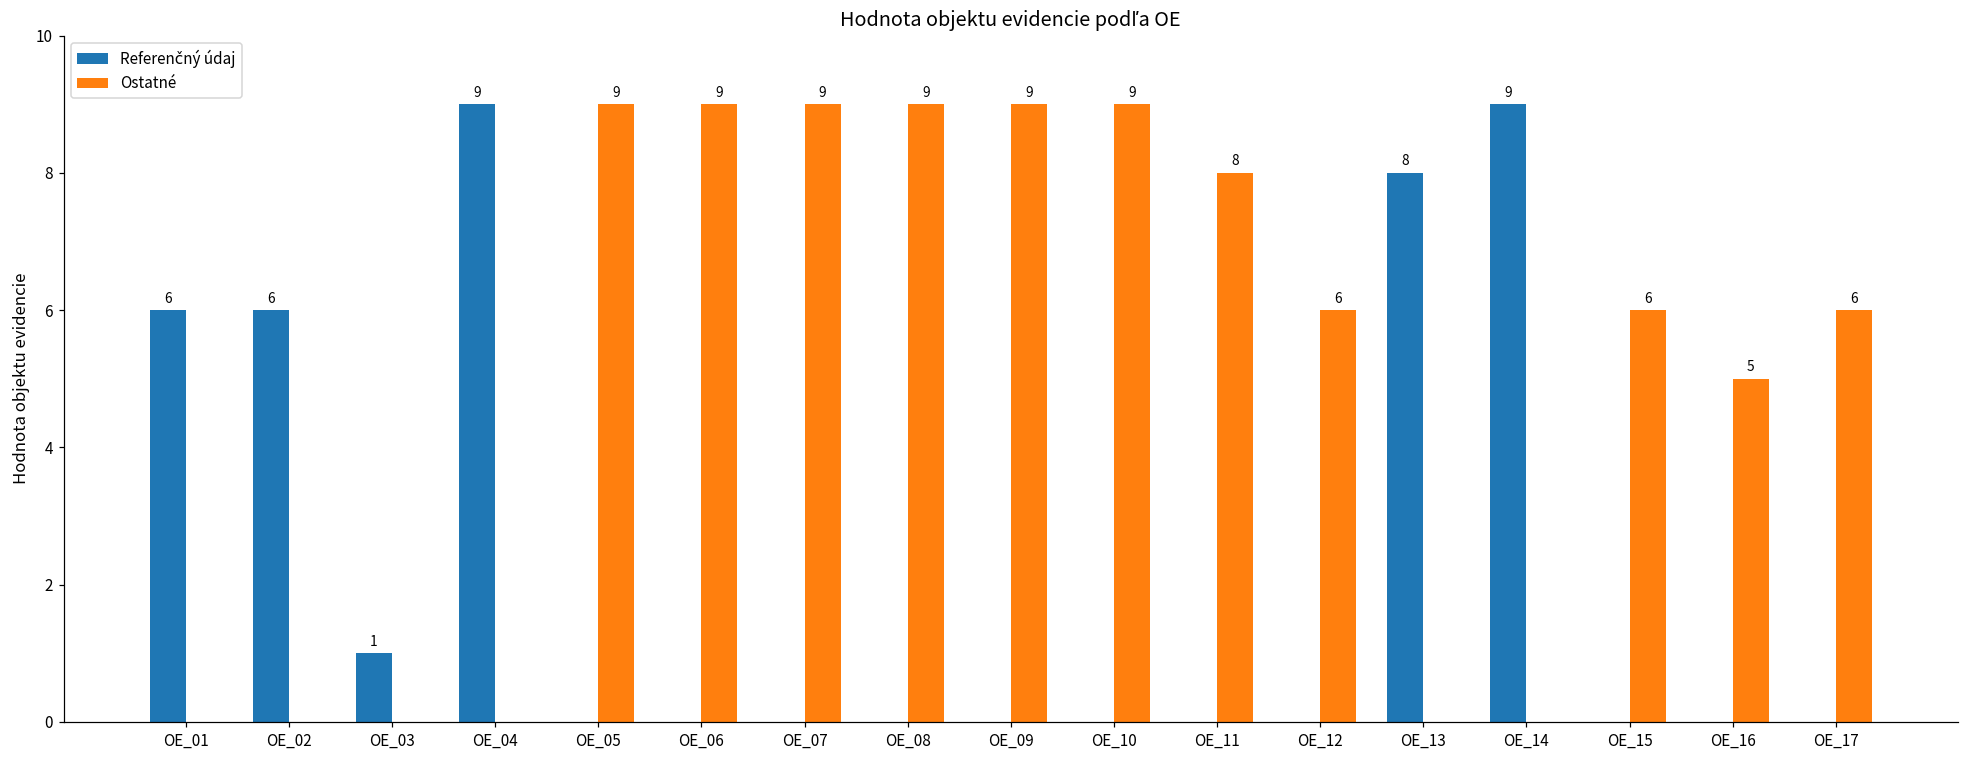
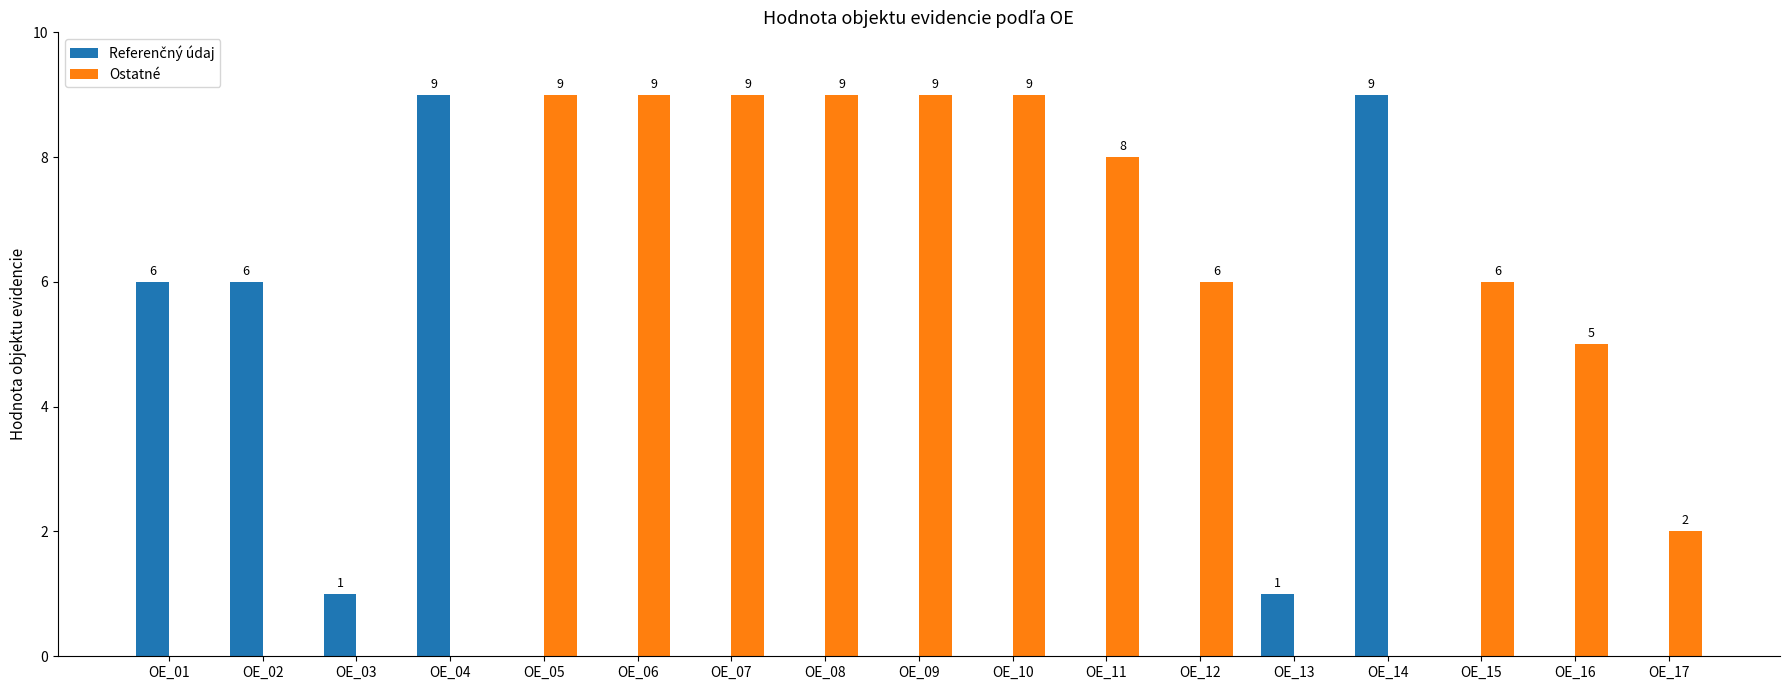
  {
    "Referenčný údaj": {
      "OE_01": 6,
      "OE_02": 6,
      "OE_03": 1,
      "OE_04": 9,
-     "OE_13": 8,
+     "OE_13": 1,
      "OE_14": 9
    },
    "Ostatné": {
      "OE_05": 9,
      "OE_06": 9,
      "OE_07": 9,
      "OE_08": 9,
      "OE_09": 9,
      "OE_10": 9,
      "OE_11": 8,
      "OE_12": 6,
      "OE_15": 6,
      "OE_16": 5,
-     "OE_17": 6
+     "OE_17": 2
    }
  }
